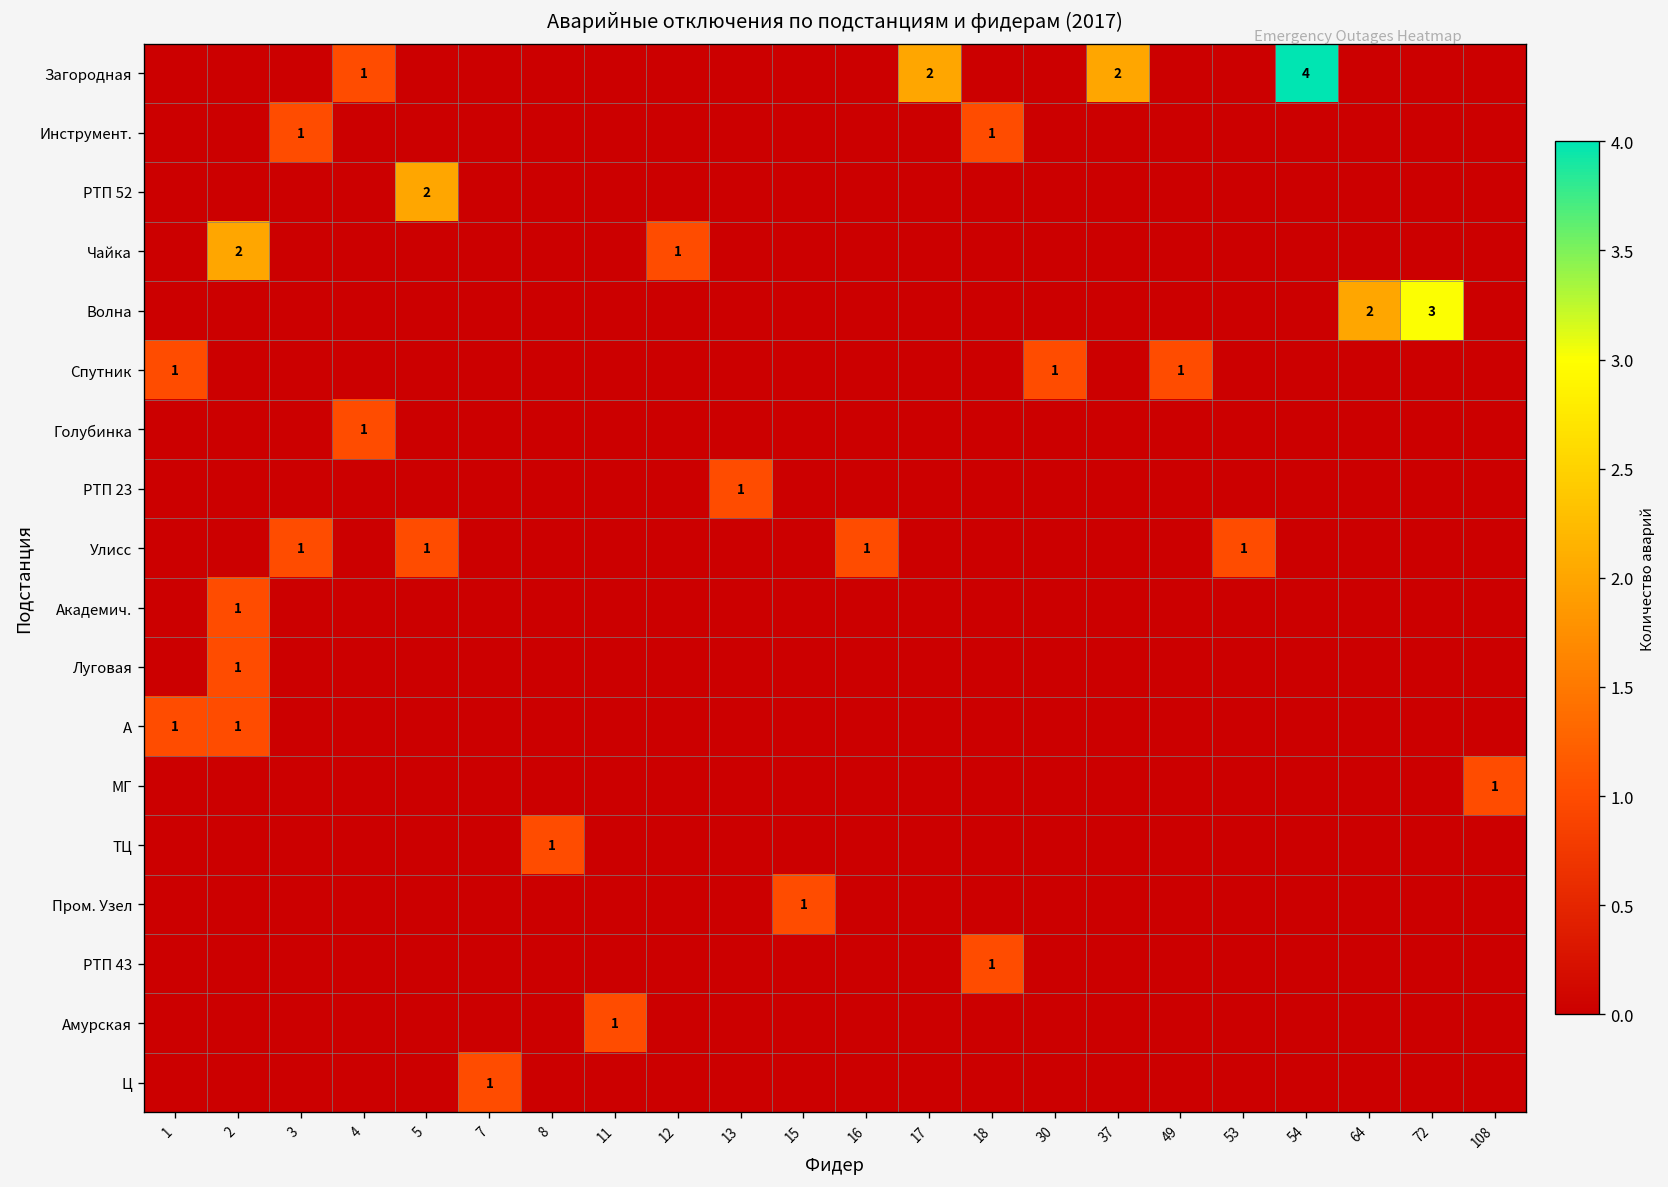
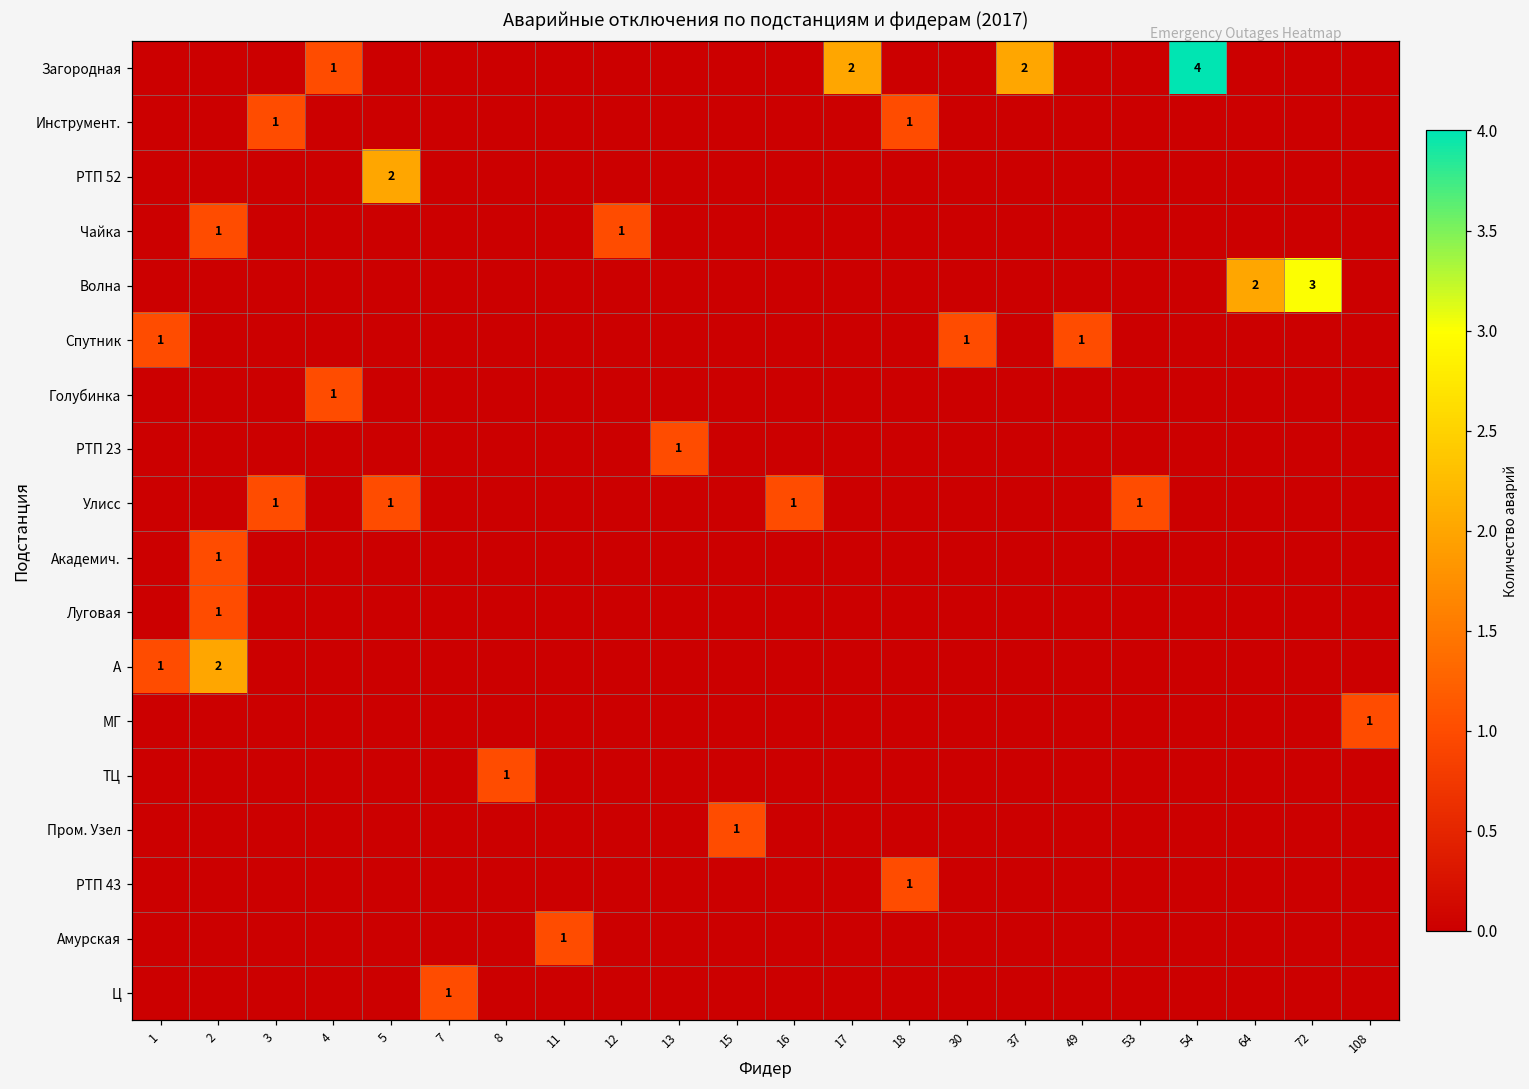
  {
    "Загородная": {
      "4": 1,
      "17": 2,
      "37": 2,
      "54": 4
    },
    "Инструмент.": {
      "3": 1,
      "18": 1
    },
    "РТП 52": {
      "5": 2
    },
    "Чайка": {
-     "2": 2,
+     "2": 1,
      "12": 1
    },
    "Волна": {
      "64": 2,
      "72": 3
    },
    "Спутник": {
      "1": 1,
      "30": 1,
      "49": 1
    },
    "Голубинка": {
      "4": 1
    },
    "РТП 23": {
      "13": 1
    },
    "Улисс": {
      "3": 1,
      "5": 1,
      "16": 1,
      "53": 1
    },
    "Академич.": {
      "2": 1
    },
    "Луговая": {
      "2": 1
    },
    "А": {
      "1": 1,
-     "2": 1
+     "2": 2
    },
    "МГ": {
      "108": 1
    },
    "ТЦ": {
      "8": 1
    },
    "Пром. Узел": {
      "15": 1
    },
    "РТП 43": {
      "18": 1
    },
    "Амурская": {
      "11": 1
    },
    "Ц": {
      "7": 1
    }
  }
